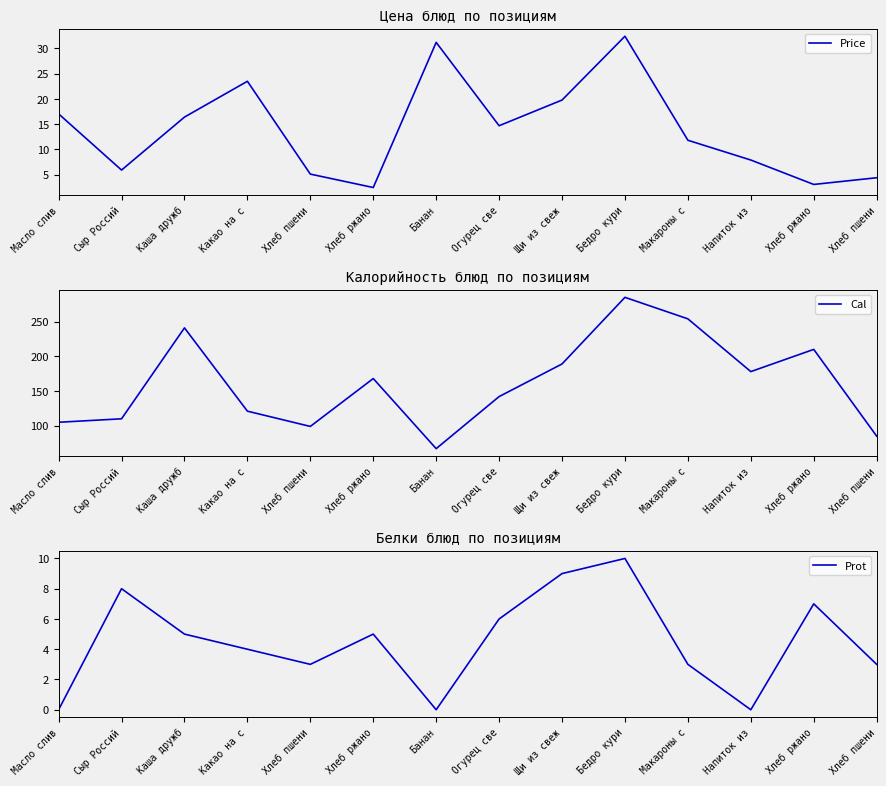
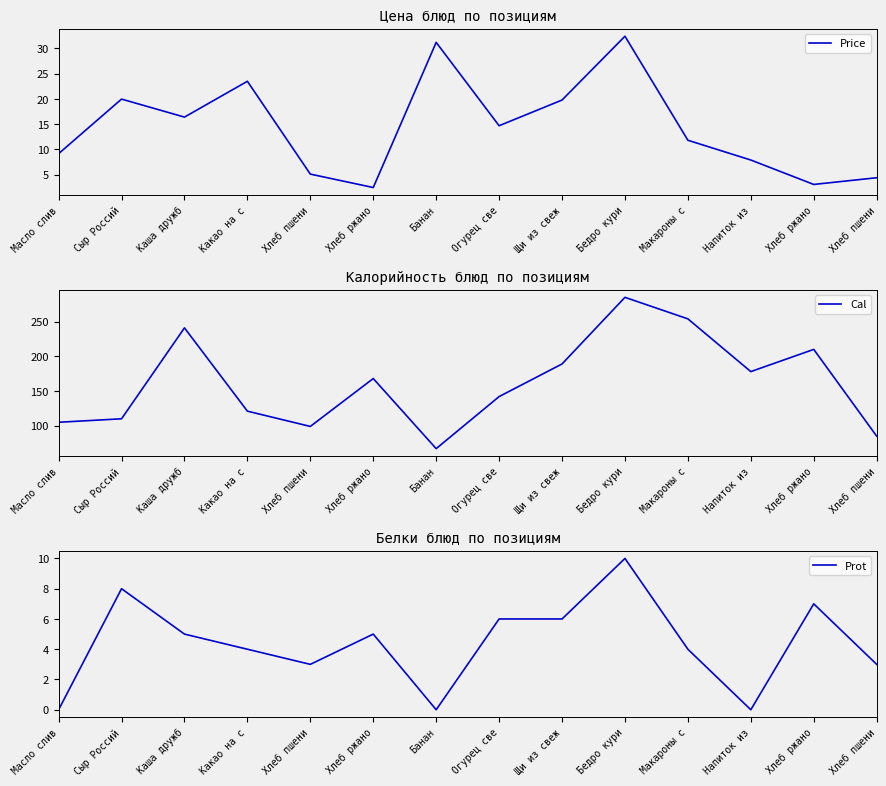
  {
    "Цена блюд по позициям": {
-     "Масло слив": 17,
-     "Сыр Россий": 6,
+     "Масло слив": 9,
+     "Сыр Россий": 20,
      "Каша дружб": 16,
      "Какао на с": 24,
      "Банан": 31,
      "Огурец све": 15,
      "Щи из свеж": 20,
      "Бедро кури": 32,
      "Макароны с": 12,
      "Напиток из": 8
    },
    "Калорийность блюд по позициям": {
      "Масло слив": 110,
      "Сыр Россий": 110,
      "Каша дружб": 240,
      "Какао на с": 120,
      "Банан": 70,
      "Огурец све": 140,
      "Щи из свеж": 190,
      "Бедро кури": 290,
      "Макароны с": 250,
      "Напиток из": 180
    },
    "Белки блюд по позициям": {
      "Масло слив": 0,
      "Сыр Россий": 8,
      "Каша дружб": 5,
      "Какао на с": 4,
      "Банан": 0,
      "Огурец све": 6,
-     "Щи из свеж": 9,
+     "Щи из свеж": 6,
      "Бедро кури": 10,
-     "Макароны с": 3,
+     "Макароны с": 4,
      "Напиток из": 0
    }
  }
